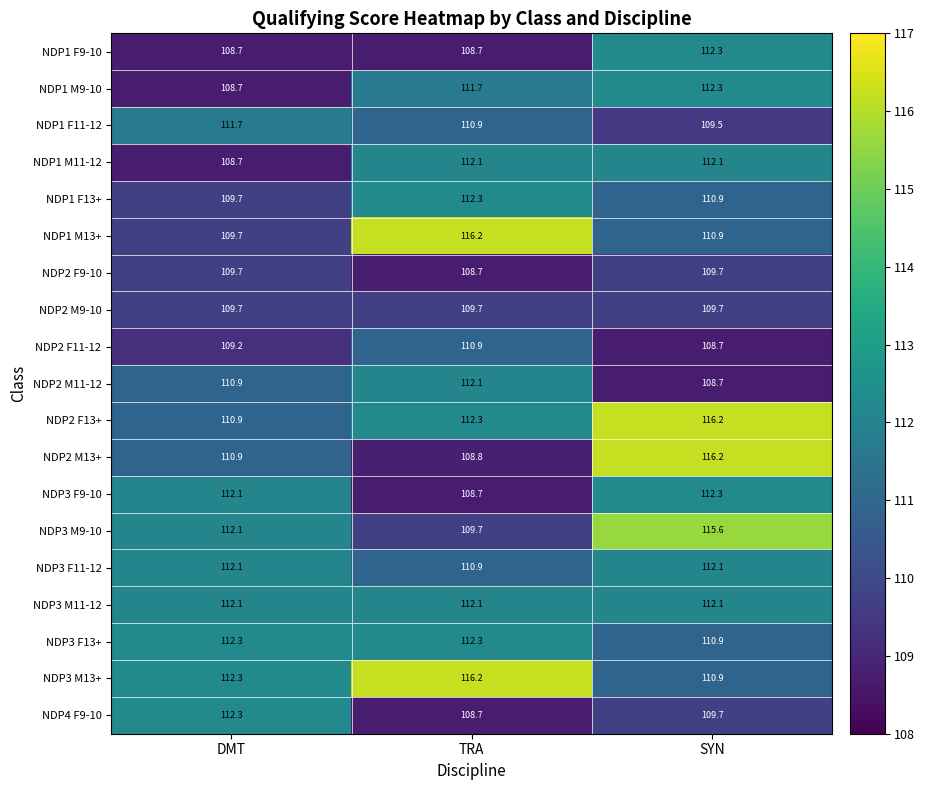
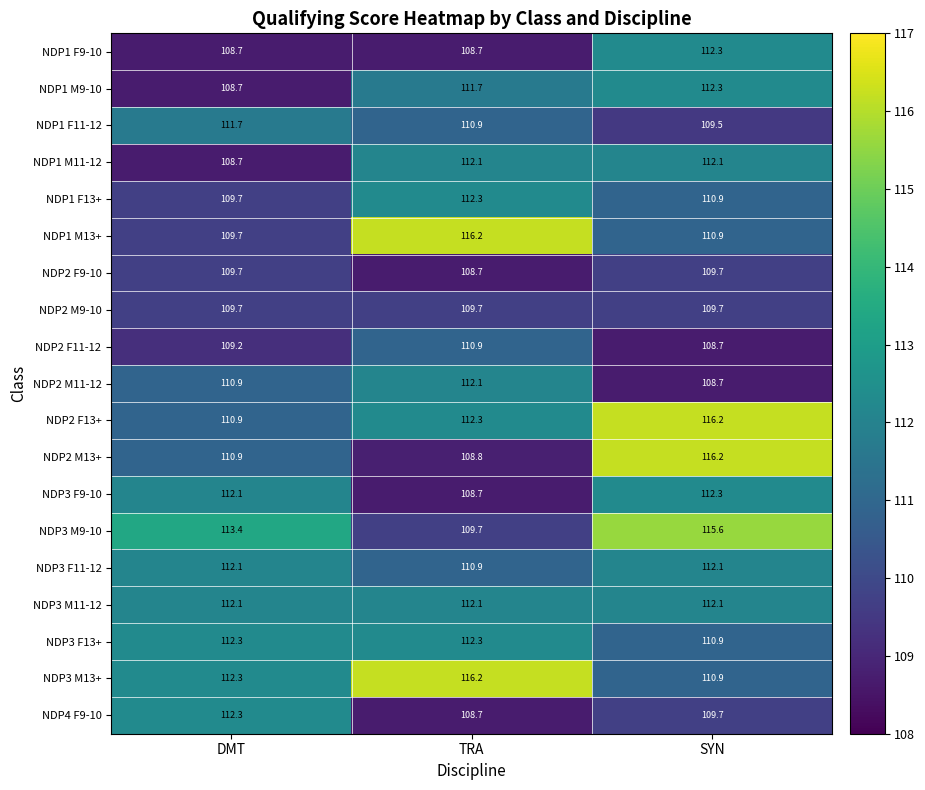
  {
    "NDP1 F9-10": {
      "DMT": 108.7,
      "TRA": 108.7,
      "SYN": 112.3
    },
    "NDP1 M9-10": {
      "DMT": 108.7,
      "TRA": 111.7,
      "SYN": 112.3
    },
    "NDP1 F11-12": {
      "DMT": 111.7,
      "TRA": 110.9,
      "SYN": 109.5
    },
    "NDP1 M11-12": {
      "DMT": 108.7,
      "TRA": 112.1,
      "SYN": 112.1
    },
    "NDP1 F13+": {
      "DMT": 109.7,
      "TRA": 112.3,
      "SYN": 110.9
    },
    "NDP1 M13+": {
      "DMT": 109.7,
      "TRA": 116.2,
      "SYN": 110.9
    },
    "NDP2 F9-10": {
      "DMT": 109.7,
      "TRA": 108.7,
      "SYN": 109.7
    },
    "NDP2 M9-10": {
      "DMT": 109.7,
      "TRA": 109.7,
      "SYN": 109.7
    },
    "NDP2 F11-12": {
      "DMT": 109.2,
      "TRA": 110.9,
      "SYN": 108.7
    },
    "NDP2 M11-12": {
      "DMT": 110.9,
      "TRA": 112.1,
      "SYN": 108.7
    },
    "NDP2 F13+": {
      "DMT": 110.9,
      "TRA": 112.3,
      "SYN": 116.2
    },
    "NDP2 M13+": {
      "DMT": 110.9,
      "TRA": 108.8,
      "SYN": 116.2
    },
    "NDP3 F9-10": {
      "DMT": 112.1,
      "TRA": 108.7,
      "SYN": 112.3
    },
    "NDP3 M9-10": {
-     "DMT": 112.1,
+     "DMT": 113.4,
      "TRA": 109.7,
      "SYN": 115.6
    },
    "NDP3 F11-12": {
      "DMT": 112.1,
      "TRA": 110.9,
      "SYN": 112.1
    },
    "NDP3 M11-12": {
      "DMT": 112.1,
      "TRA": 112.1,
      "SYN": 112.1
    },
    "NDP3 F13+": {
      "DMT": 112.3,
      "TRA": 112.3,
      "SYN": 110.9
    },
    "NDP3 M13+": {
      "DMT": 112.3,
      "TRA": 116.2,
      "SYN": 110.9
    },
    "NDP4 F9-10": {
      "DMT": 112.3,
      "TRA": 108.7,
      "SYN": 109.7
    }
  }
